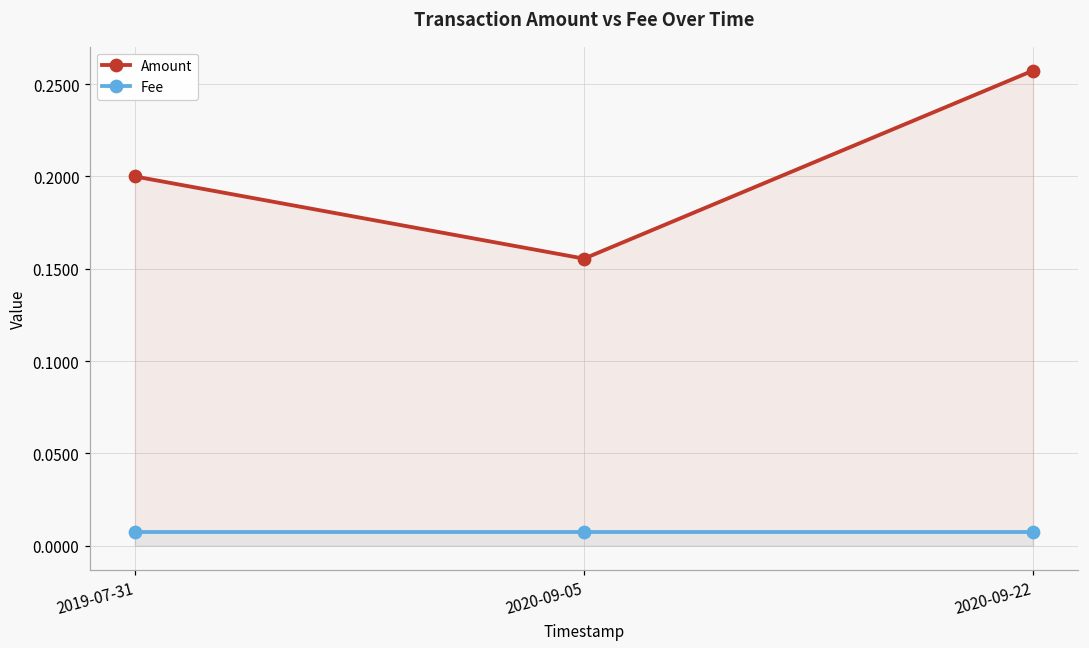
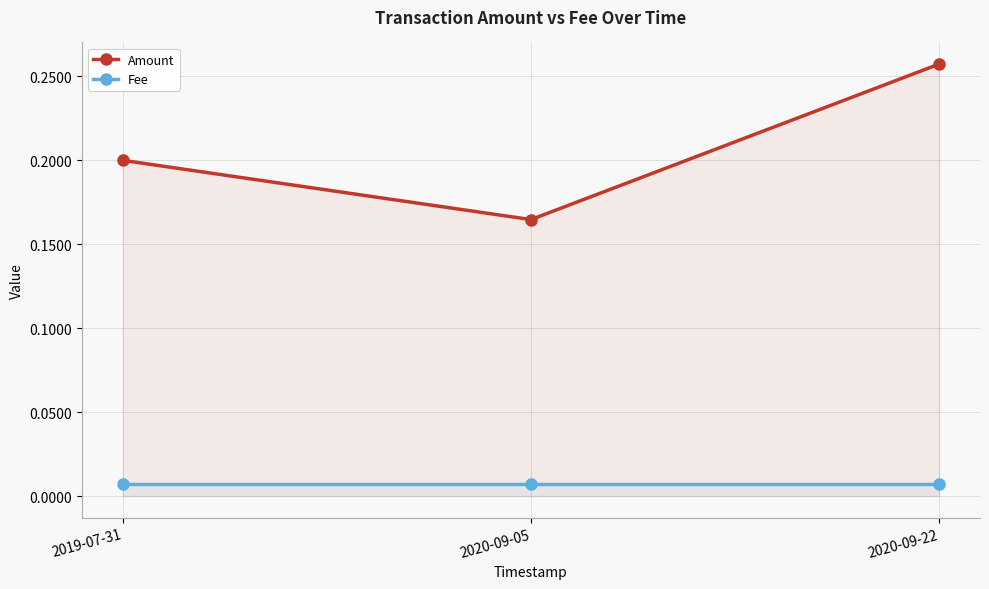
  {
    "Amount": {
      "2019-07-31": 0.200,
-     "2020-09-05": 0.156,
+     "2020-09-05": 0.165,
      "2020-09-22": 0.257
    },
    "Fee": {
      "2019-07-31": 0.007,
      "2020-09-05": 0.007,
      "2020-09-22": 0.007
    }
  }
